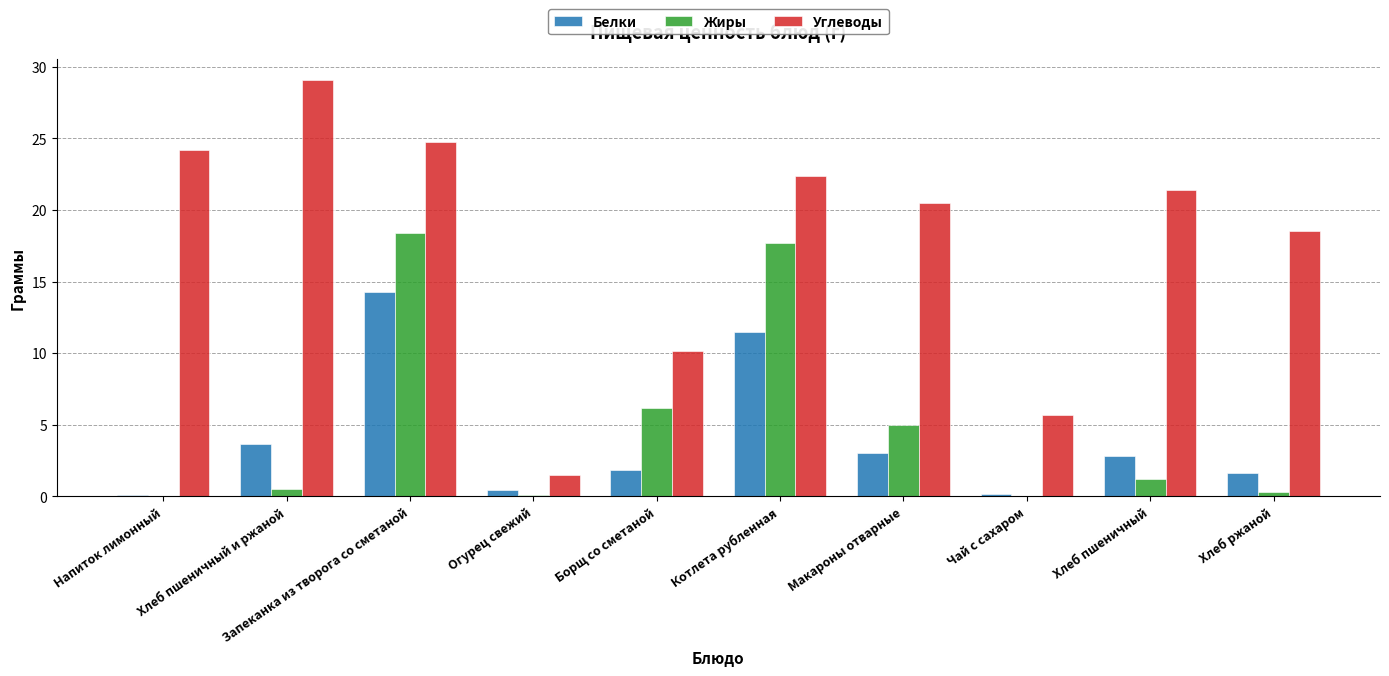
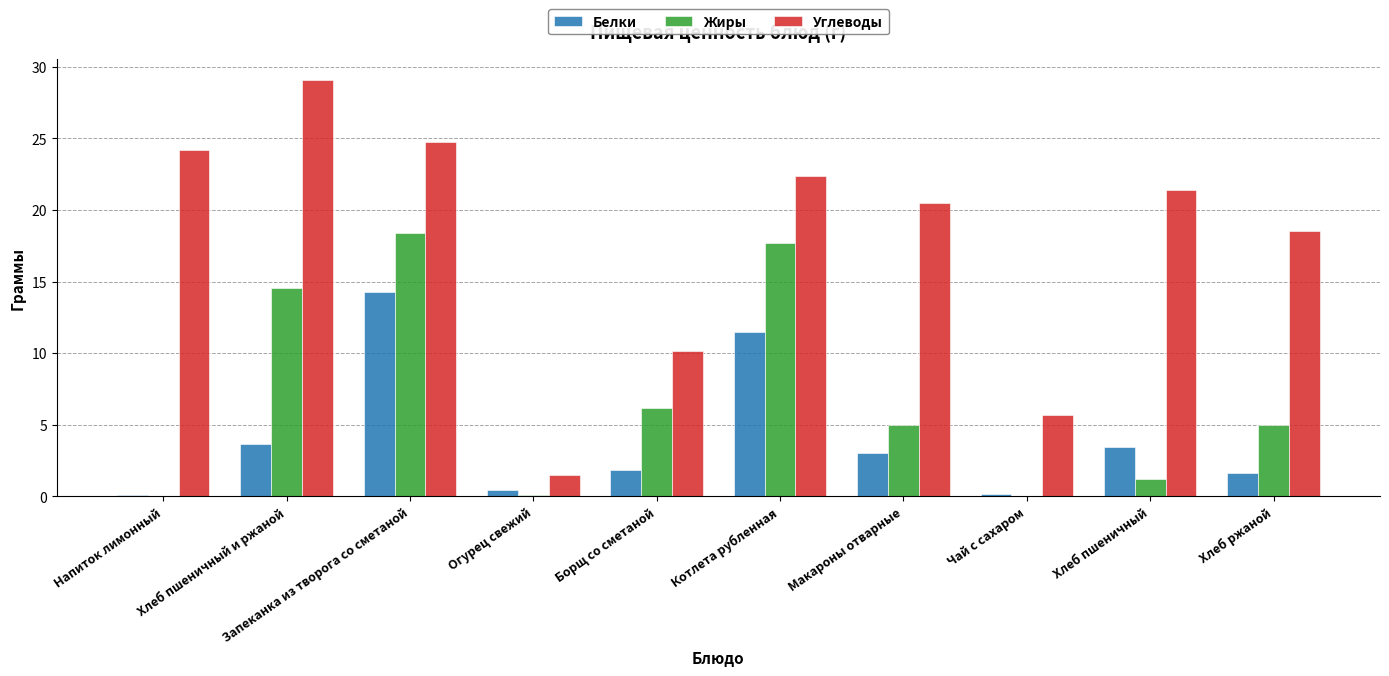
  {
    "Белки": {
      "Хлеб пшеничный и ржаной": 3.6,
      "Запеканка из творога со сметаной": 14.3,
      "Огурец свежий": 0.5,
      "Борщ со сметаной": 1.9,
      "Котлета рубленная": 11.5,
      "Макароны отварные": 3.0,
      "Чай с сахаром": 0.2,
-     "Хлеб пшеничный": 2.8,
+     "Хлеб пшеничный": 3.5,
      "Хлеб ржаной": 1.7
    },
    "Жиры": {
      "Напиток лимонный": 0.0,
-     "Хлеб пшеничный и ржаной": 0.5,
+     "Хлеб пшеничный и ржаной": 14.6,
      "Запеканка из творога со сметаной": 18.4,
      "Борщ со сметаной": 6.2,
      "Котлета рубленная": 17.7,
      "Макароны отварные": 5.0,
      "Чай с сахаром": 0.0,
      "Хлеб пшеничный": 1.2,
-     "Хлеб ржаной": 0.3
+     "Хлеб ржаной": 5.0
    },
    "Углеводы": {
      "Напиток лимонный": 24.2,
      "Хлеб пшеничный и ржаной": 29.1,
      "Запеканка из творога со сметаной": 24.8,
      "Огурец свежий": 1.5,
      "Борщ со сметаной": 10.1,
      "Котлета рубленная": 22.3,
      "Макароны отварные": 20.5,
      "Чай с сахаром": 5.7,
      "Хлеб пшеничный": 21.4,
      "Хлеб ржаной": 18.5
    }
  }
